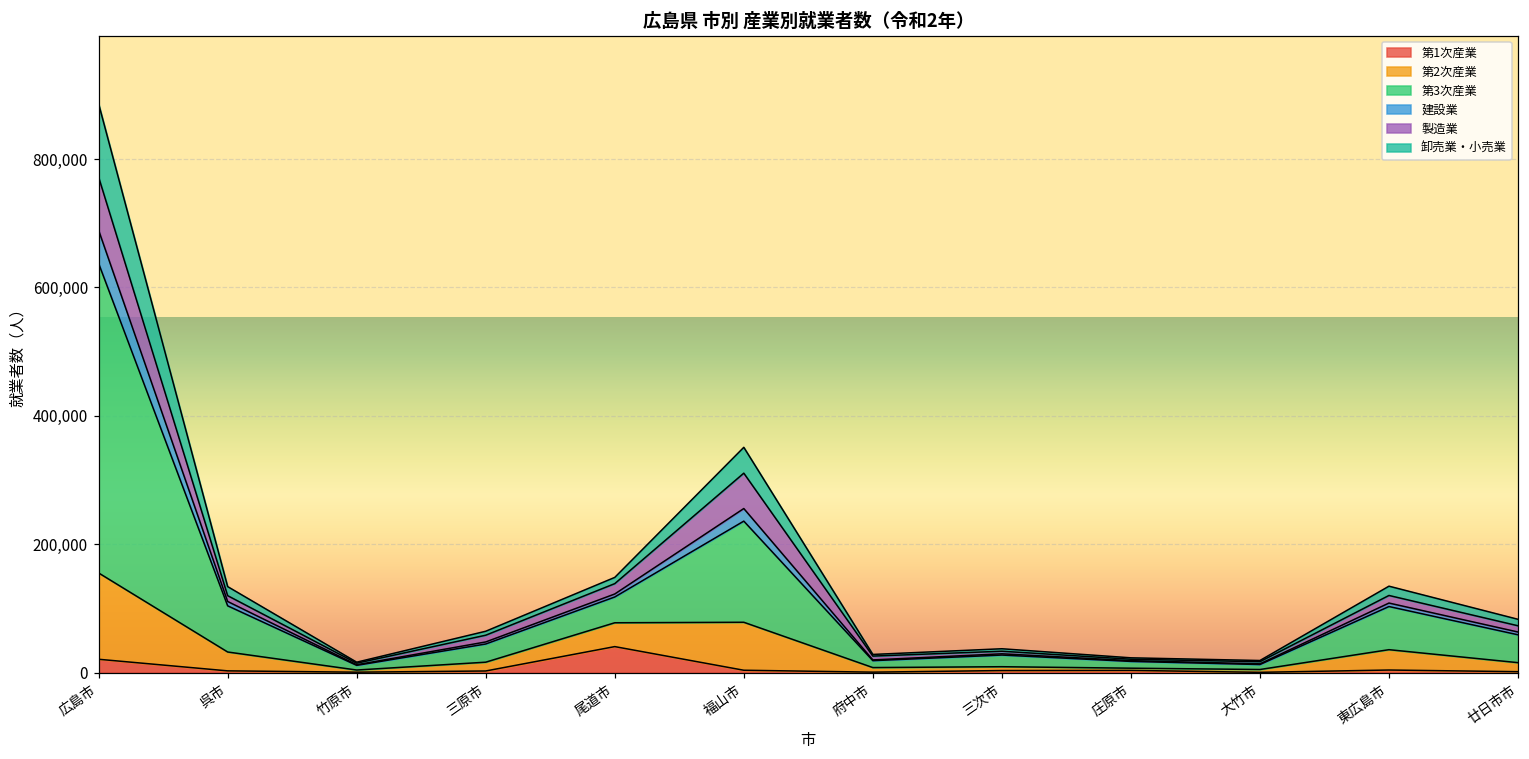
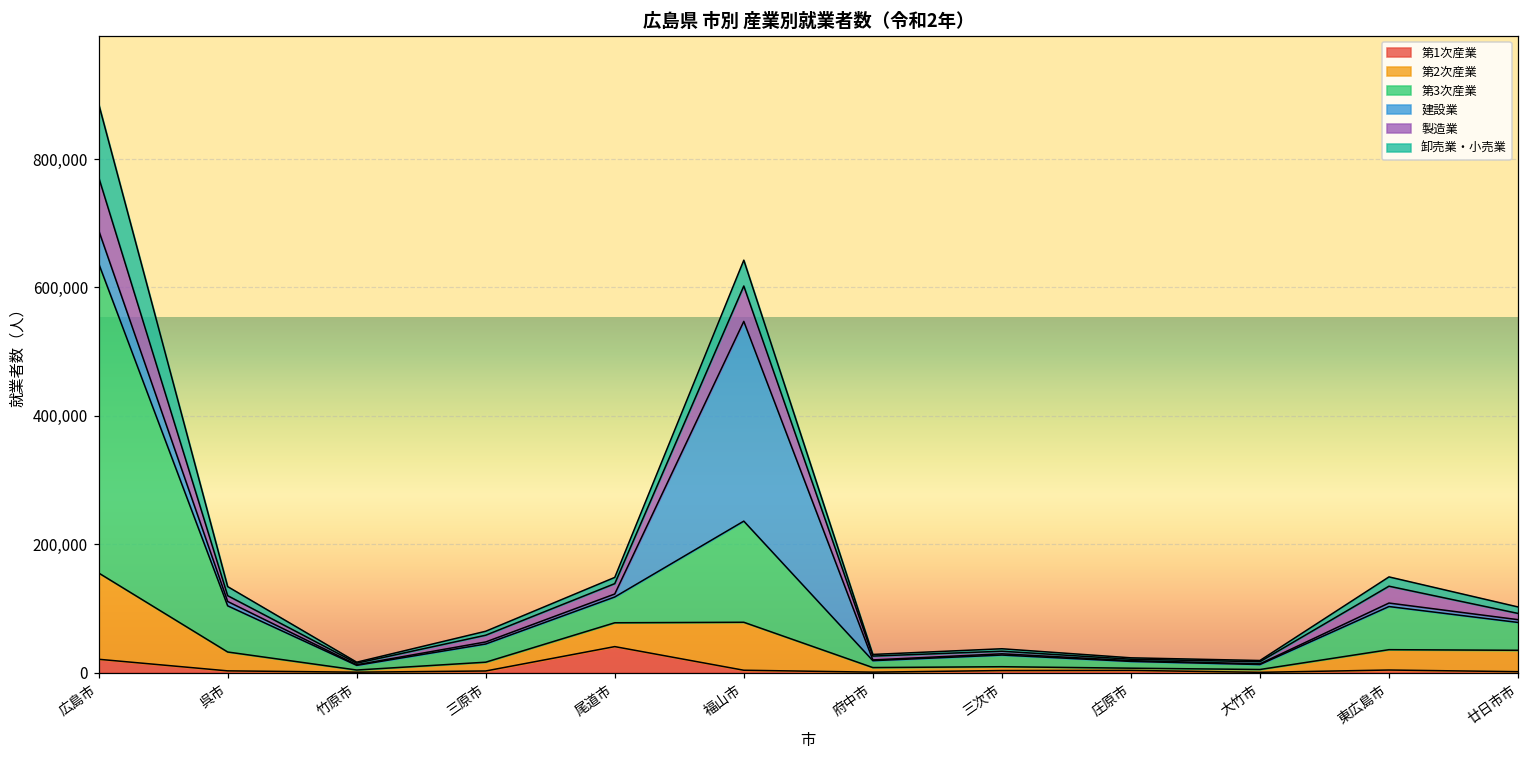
  {
    "第1次産業": {
      "広島市": "20,000",
      "呉市": "0",
      "三原市": "0",
      "尾道市": "40,000",
      "福山市": "0",
      "府中市": "0",
      "三次市": "0",
      "大竹市": "0",
      "東広島市": "0",
      "廿日市市": "0"
    },
    "第2次産業": {
      "広島市": "130,000",
      "呉市": "30,000",
      "三原市": "10,000",
      "尾道市": "40,000",
      "福山市": "70,000",
      "府中市": "10,000",
      "三次市": "10,000",
      "大竹市": "0",
      "東広島市": "30,000",
-     "廿日市市": "10,000"
+     "廿日市市": "30,000"
    },
    "建設業": {
      "広島市": "50,000",
      "呉市": "10,000",
      "尾道市": "0",
-     "福山市": "20,000",
+     "福山市": "310,000",
      "東広島市": "10,000"
    },
    "製造業": {
      "広島市": "80,000",
      "呉市": "10,000",
      "三原市": "10,000",
      "尾道市": "20,000",
      "福山市": "60,000",
-     "東広島市": "10,000",
+     "東広島市": "30,000",
      "廿日市市": "10,000"
    }
  }
